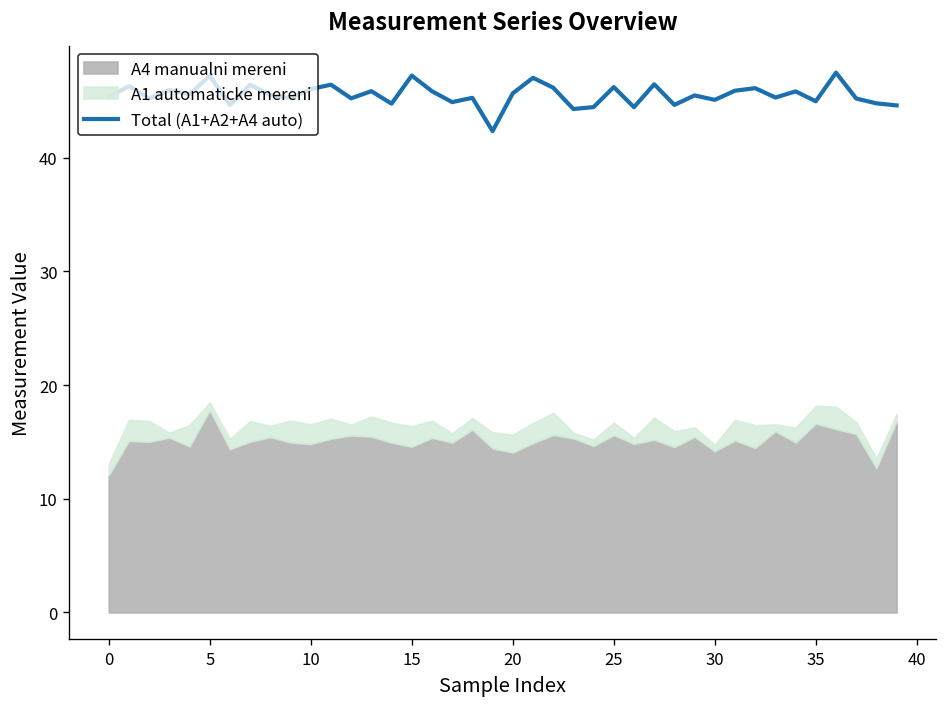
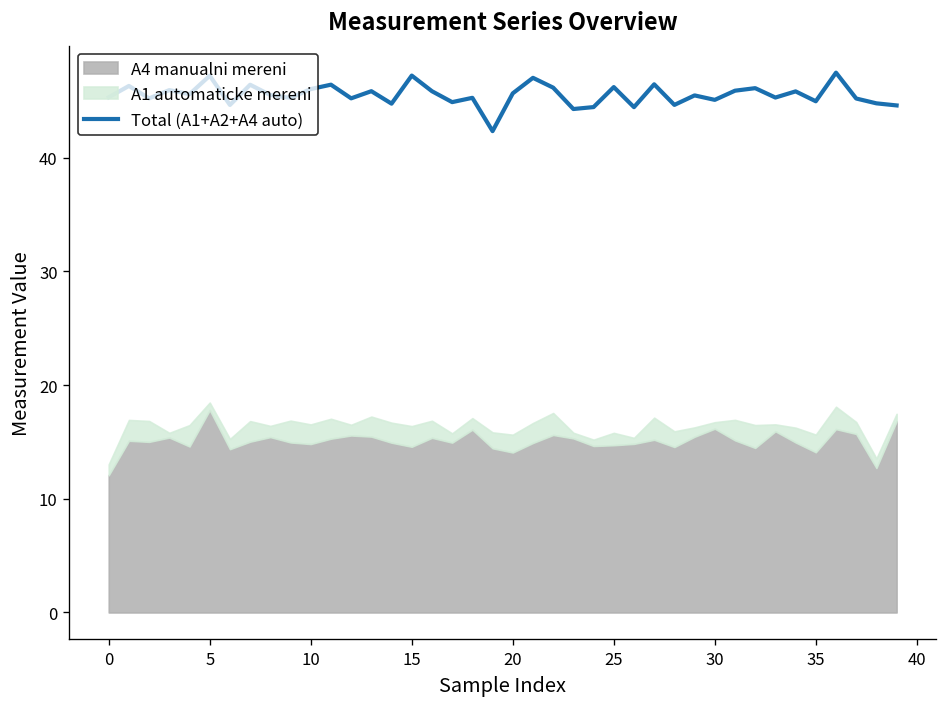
  {
    "A4 manualni mereni": {
      "0": 12,
      "5": 18,
      "10": 15,
      "15": 15,
      "20": 14,
-     "25": 16,
-     "30": 14,
-     "35": 17
+     "25": 15,
+     "30": 16,
+     "35": 14
    },
    "Total (A1+A2+A4 auto)": {
      "15": 47,
      "20": 46,
      "25": 46,
      "30": 45,
      "35": 45
    },
    "A1 automaticke mereni": {
      "0": 1,
      "5": 1,
      "10": 2,
      "15": 2,
      "20": 2,
      "25": 1,
      "30": 1,
      "35": 2
    }
  }
